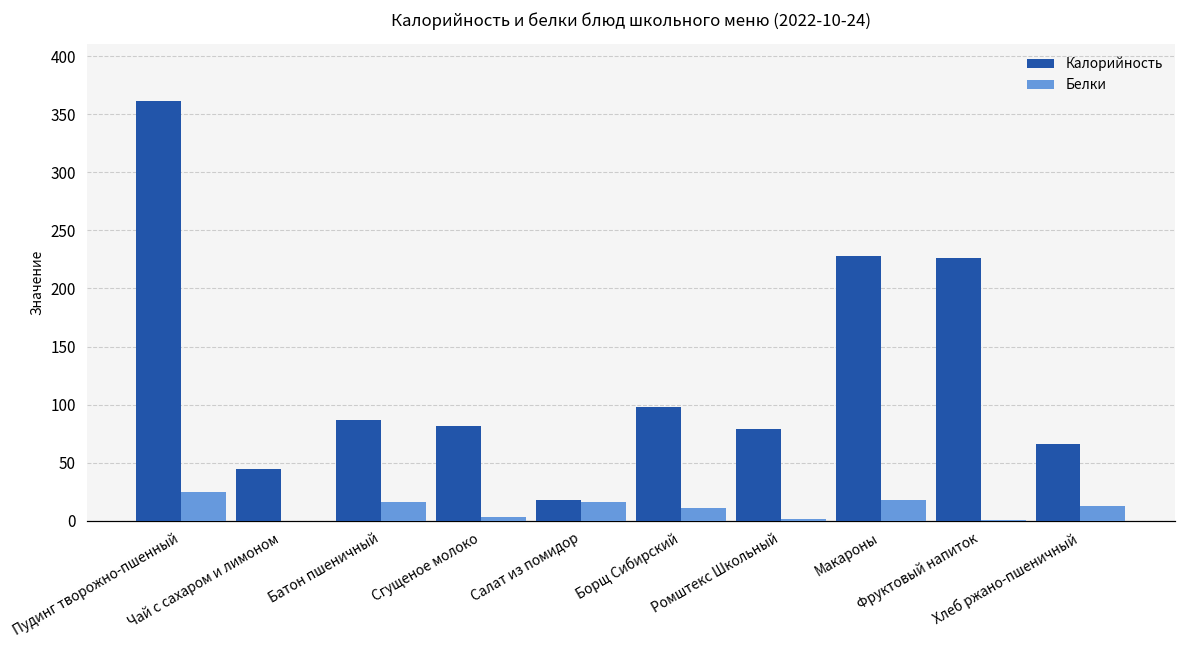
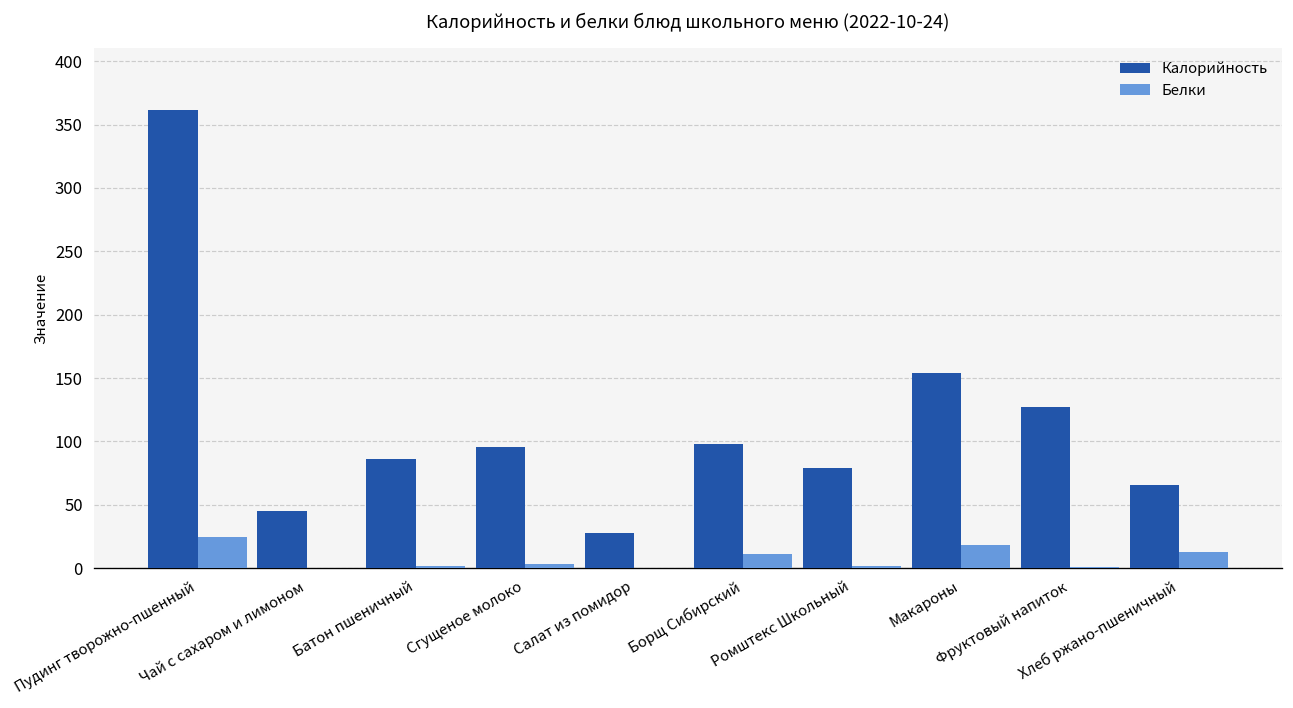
  {
    "Калорийность": {
      "Пудинг творожно-пшенный": 362,
      "Чай с сахаром и лимоном": 45,
      "Батон пшеничный": 87,
-     "Сгущеное молоко": 82,
-     "Салат из помидор": 18,
+     "Сгущеное молоко": 96,
+     "Салат из помидор": 28,
      "Борщ Сибирский": 98,
      "Ромштекс Школьный": 79,
-     "Макароны": 228,
-     "Фруктовый напиток": 226,
+     "Макароны": 154,
+     "Фруктовый напиток": 127,
      "Хлеб ржано-пшеничный": 66
    },
    "Белки": {
      "Пудинг творожно-пшенный": 25,
-     "Батон пшеничный": 16,
+     "Батон пшеничный": 2,
      "Сгущеное молоко": 3,
-     "Салат из помидор": 16,
+     "Салат из помидор": 0,
      "Борщ Сибирский": 11,
      "Макароны": 18,
      "Хлеб ржано-пшеничный": 13
    }
  }
